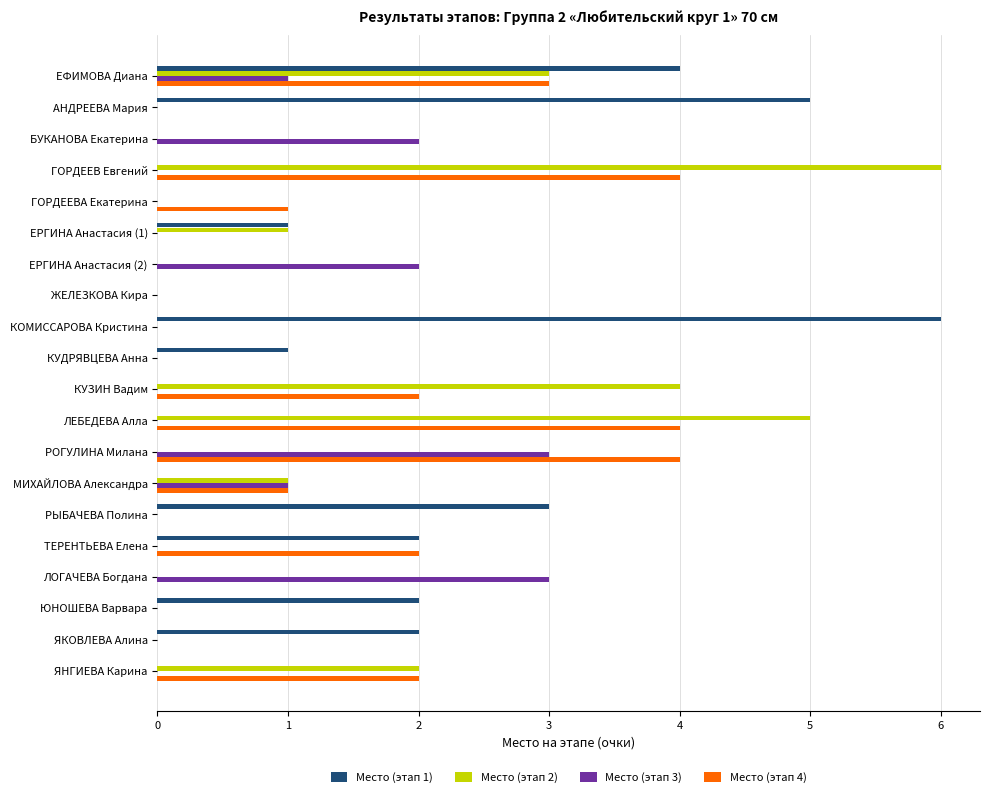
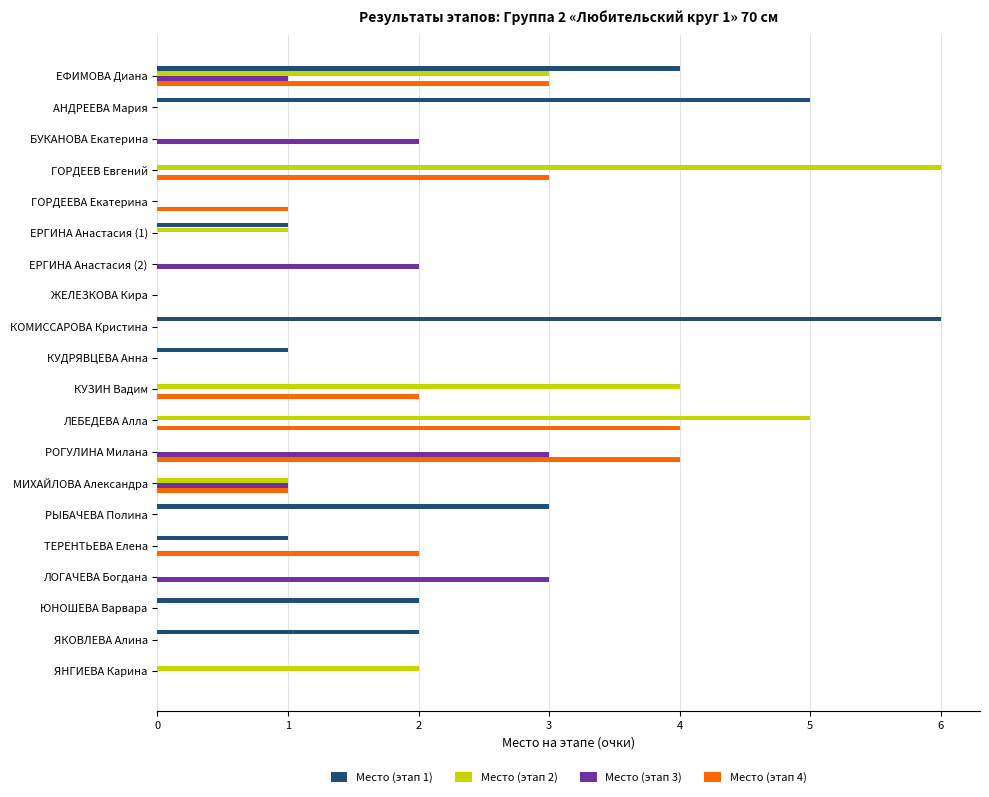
  {
    "Место (этап 1)": {
      "ЕФИМОВА Диана": 4,
      "АНДРЕЕВА Мария": 5,
      "БУКАНОВА Екатерина": 0,
      "ГОРДЕЕВ Евгений": 0,
      "ГОРДЕЕВА Екатерина": 0,
      "ЕРГИНА Анастасия (1)": 1,
      "ЕРГИНА Анастасия (2)": 0,
      "ЖЕЛЕЗКОВА Кира": 0,
      "КОМИССАРОВА Кристина": 6,
      "КУДРЯВЦЕВА Анна": 1,
      "КУЗИН Вадим": 0,
      "ЛЕБЕДЕВА Алла": 0,
      "РОГУЛИНА Милана": 0,
      "МИХАЙЛОВА Александра": 0,
      "РЫБАЧЕВА Полина": 3,
-     "ТЕРЕНТЬЕВА Елена": 2,
+     "ТЕРЕНТЬЕВА Елена": 1,
      "ЛОГАЧЕВА Богдана": 0,
      "ЮНОШЕВА Варвара": 2,
      "ЯКОВЛЕВА Алина": 2,
      "ЯНГИЕВА Карина": 0
    },
    "Место (этап 2)": {
      "ЕФИМОВА Диана": 3,
      "АНДРЕЕВА Мария": 0,
      "БУКАНОВА Екатерина": 0,
      "ГОРДЕЕВ Евгений": 6,
      "ГОРДЕЕВА Екатерина": 0,
      "ЕРГИНА Анастасия (1)": 1,
      "ЕРГИНА Анастасия (2)": 0,
      "ЖЕЛЕЗКОВА Кира": 0,
      "КОМИССАРОВА Кристина": 0,
      "КУДРЯВЦЕВА Анна": 0,
      "КУЗИН Вадим": 4,
      "ЛЕБЕДЕВА Алла": 5,
      "РОГУЛИНА Милана": 0,
      "МИХАЙЛОВА Александра": 1,
      "РЫБАЧЕВА Полина": 0,
      "ТЕРЕНТЬЕВА Елена": 0,
      "ЛОГАЧЕВА Богдана": 0,
      "ЮНОШЕВА Варвара": 0,
      "ЯКОВЛЕВА Алина": 0,
      "ЯНГИЕВА Карина": 2
    },
    "Место (этап 3)": {
      "ЕФИМОВА Диана": 1,
      "АНДРЕЕВА Мария": 0,
      "БУКАНОВА Екатерина": 2,
      "ГОРДЕЕВ Евгений": 0,
      "ГОРДЕЕВА Екатерина": 0,
      "ЕРГИНА Анастасия (1)": 0,
      "ЕРГИНА Анастасия (2)": 2,
      "ЖЕЛЕЗКОВА Кира": 0,
      "КОМИССАРОВА Кристина": 0,
      "КУДРЯВЦЕВА Анна": 0,
      "КУЗИН Вадим": 0,
      "ЛЕБЕДЕВА Алла": 0,
      "РОГУЛИНА Милана": 3,
      "МИХАЙЛОВА Александра": 1,
      "РЫБАЧЕВА Полина": 0,
      "ТЕРЕНТЬЕВА Елена": 0,
      "ЛОГАЧЕВА Богдана": 3,
      "ЮНОШЕВА Варвара": 0,
      "ЯКОВЛЕВА Алина": 0,
      "ЯНГИЕВА Карина": 0
    },
    "Место (этап 4)": {
      "ЕФИМОВА Диана": 3,
      "АНДРЕЕВА Мария": 0,
      "БУКАНОВА Екатерина": 0,
-     "ГОРДЕЕВ Евгений": 4,
+     "ГОРДЕЕВ Евгений": 3,
      "ГОРДЕЕВА Екатерина": 1,
      "ЕРГИНА Анастасия (1)": 0,
      "ЕРГИНА Анастасия (2)": 0,
      "ЖЕЛЕЗКОВА Кира": 0,
      "КОМИССАРОВА Кристина": 0,
      "КУДРЯВЦЕВА Анна": 0,
      "КУЗИН Вадим": 2,
      "ЛЕБЕДЕВА Алла": 4,
      "РОГУЛИНА Милана": 4,
      "МИХАЙЛОВА Александра": 1,
      "РЫБАЧЕВА Полина": 0,
      "ТЕРЕНТЬЕВА Елена": 2,
      "ЛОГАЧЕВА Богдана": 0,
      "ЮНОШЕВА Варвара": 0,
      "ЯКОВЛЕВА Алина": 0,
-     "ЯНГИЕВА Карина": 2
+     "ЯНГИЕВА Карина": 0
    }
  }
